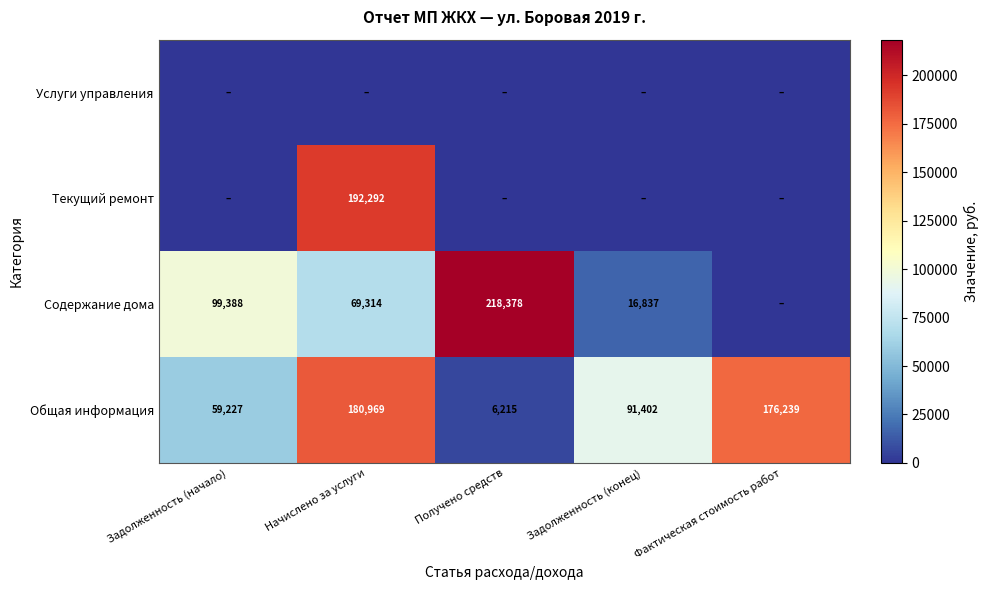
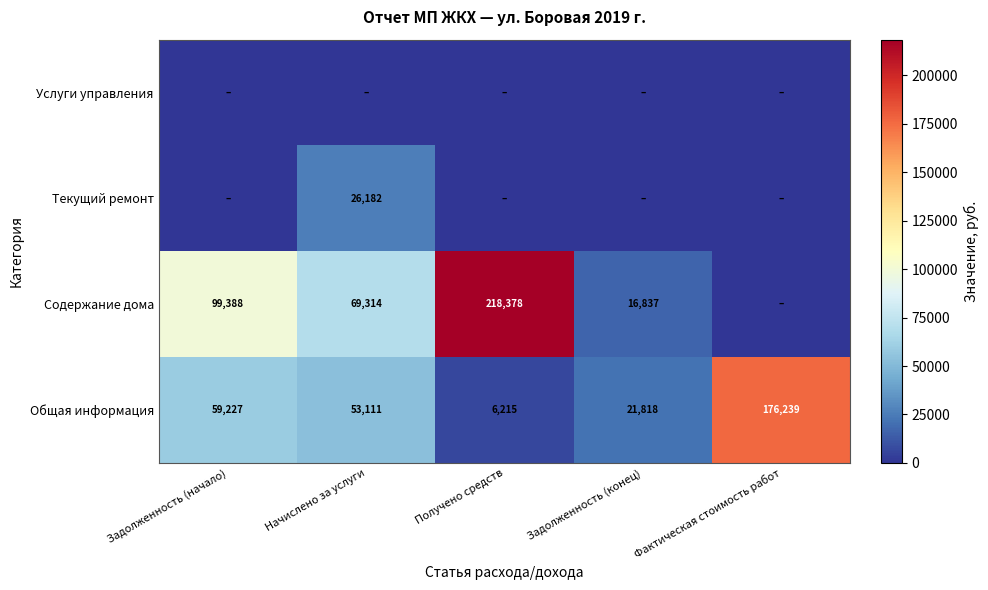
  {
    "Текущий ремонт": {
-     "Начислено за услуги": "192,292"
+     "Начислено за услуги": "26,182"
    },
    "Содержание дома": {
      "Задолженность (начало)": "99,388",
      "Начислено за услуги": "69,314",
      "Получено средств": "218,378",
      "Задолженность (конец)": "16,837"
    },
    "Общая информация": {
      "Задолженность (начало)": "59,227",
-     "Начислено за услуги": "180,969",
+     "Начислено за услуги": "53,111",
      "Получено средств": "6,215",
-     "Задолженность (конец)": "91,402",
+     "Задолженность (конец)": "21,818",
      "Фактическая стоимость работ": "176,239"
    }
  }
